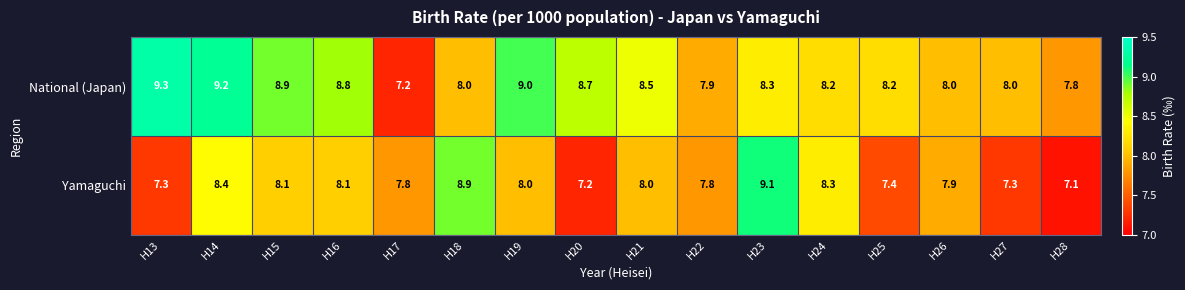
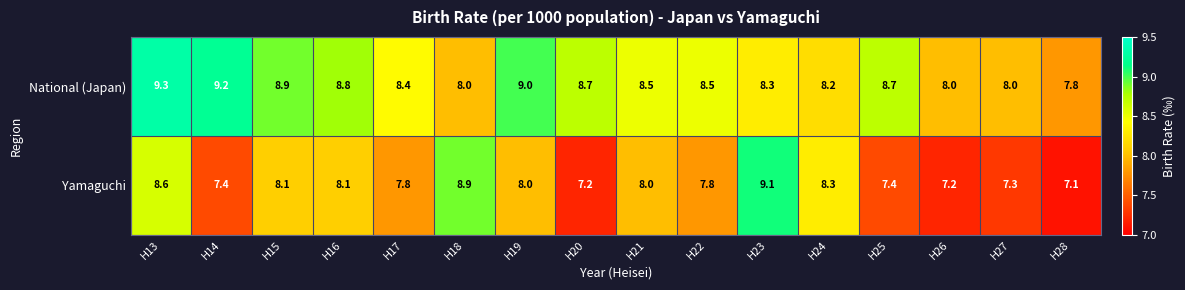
  {
    "National (Japan)": {
      "H13": 9.3,
      "H14": 9.2,
      "H15": 8.9,
      "H16": 8.8,
-     "H17": 7.2,
+     "H17": 8.4,
      "H18": 8.0,
      "H19": 9.0,
      "H20": 8.7,
      "H21": 8.5,
-     "H22": 7.9,
+     "H22": 8.5,
      "H23": 8.3,
      "H24": 8.2,
-     "H25": 8.2,
+     "H25": 8.7,
      "H26": 8.0,
      "H27": 8.0,
      "H28": 7.8
    },
    "Yamaguchi": {
-     "H13": 7.3,
-     "H14": 8.4,
+     "H13": 8.6,
+     "H14": 7.4,
      "H15": 8.1,
      "H16": 8.1,
      "H17": 7.8,
      "H18": 8.9,
      "H19": 8.0,
      "H20": 7.2,
      "H21": 8.0,
      "H22": 7.8,
      "H23": 9.1,
      "H24": 8.3,
      "H25": 7.4,
-     "H26": 7.9,
+     "H26": 7.2,
      "H27": 7.3,
      "H28": 7.1
    }
  }
